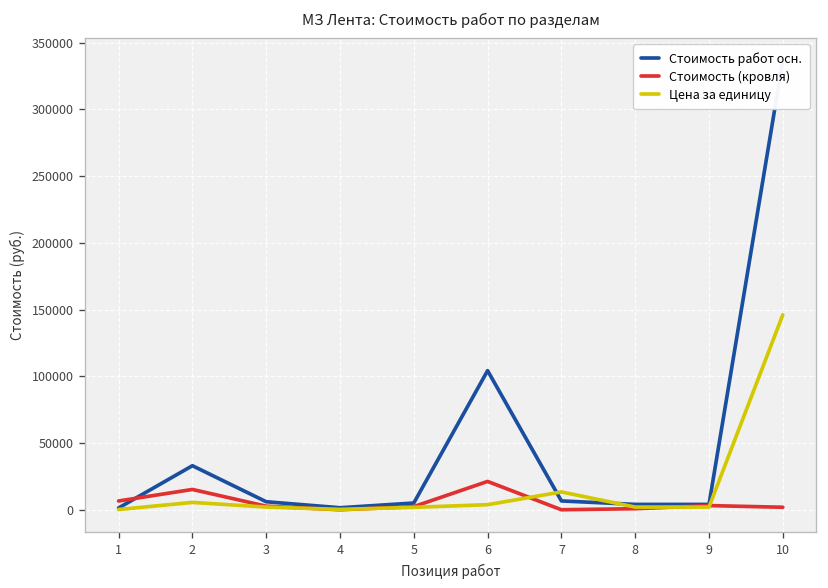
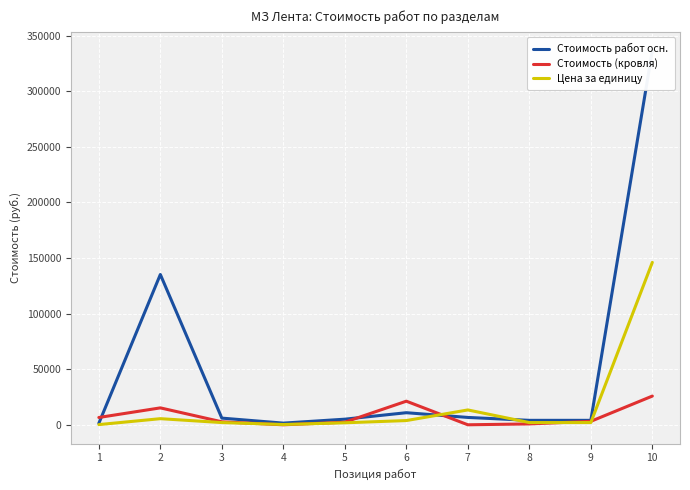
  {
    "Стоимость работ осн.": {
-     "2": 33000,
+     "2": 135000,
      "3": 6000,
      "5": 5000,
-     "6": 104000,
+     "6": 11000,
      "7": 7000
    },
    "Стоимость (кровля)": {
      "1": 7000,
      "2": 15000,
      "6": 21000,
      "7": 0,
-     "10": 2000
+     "10": 26000
    },
    "Цена за единицу": {
      "2": 6000,
      "6": 4000,
      "7": 13000,
      "10": 146000
    }
  }
